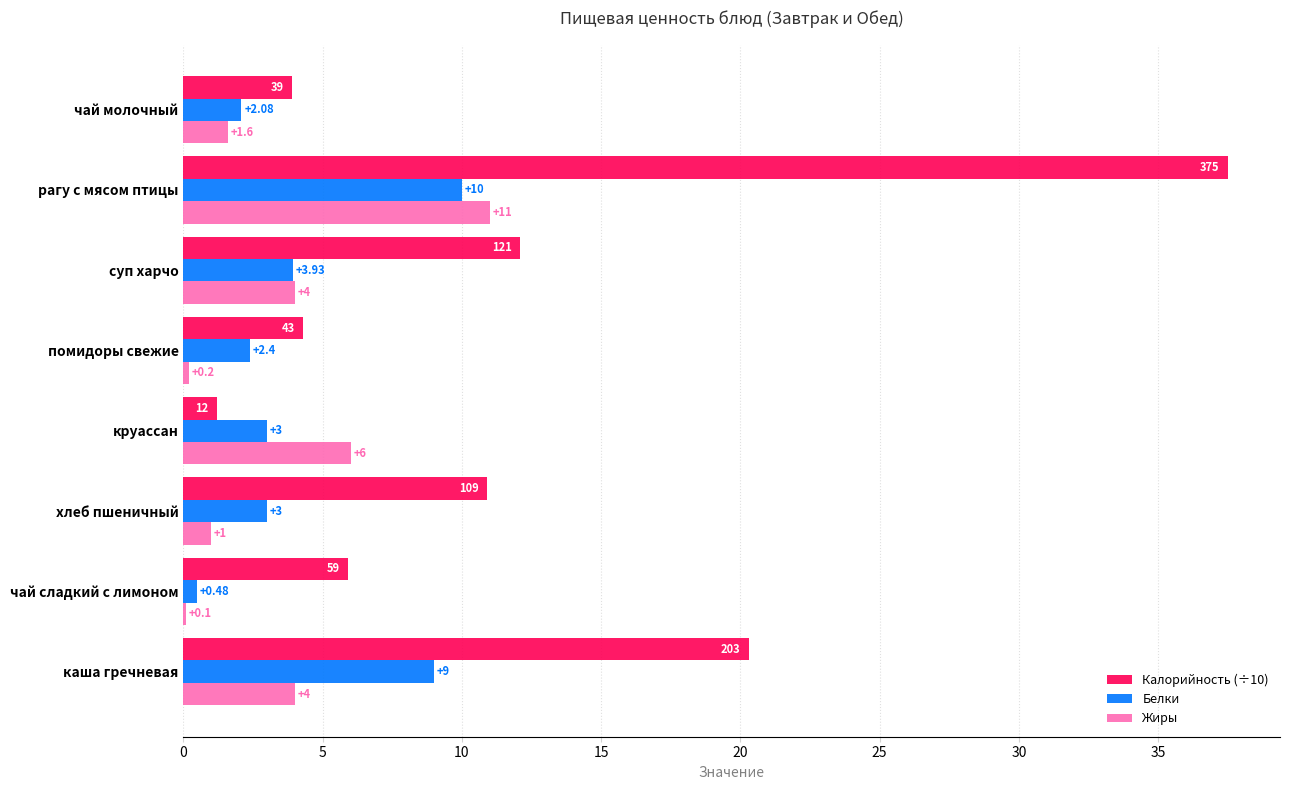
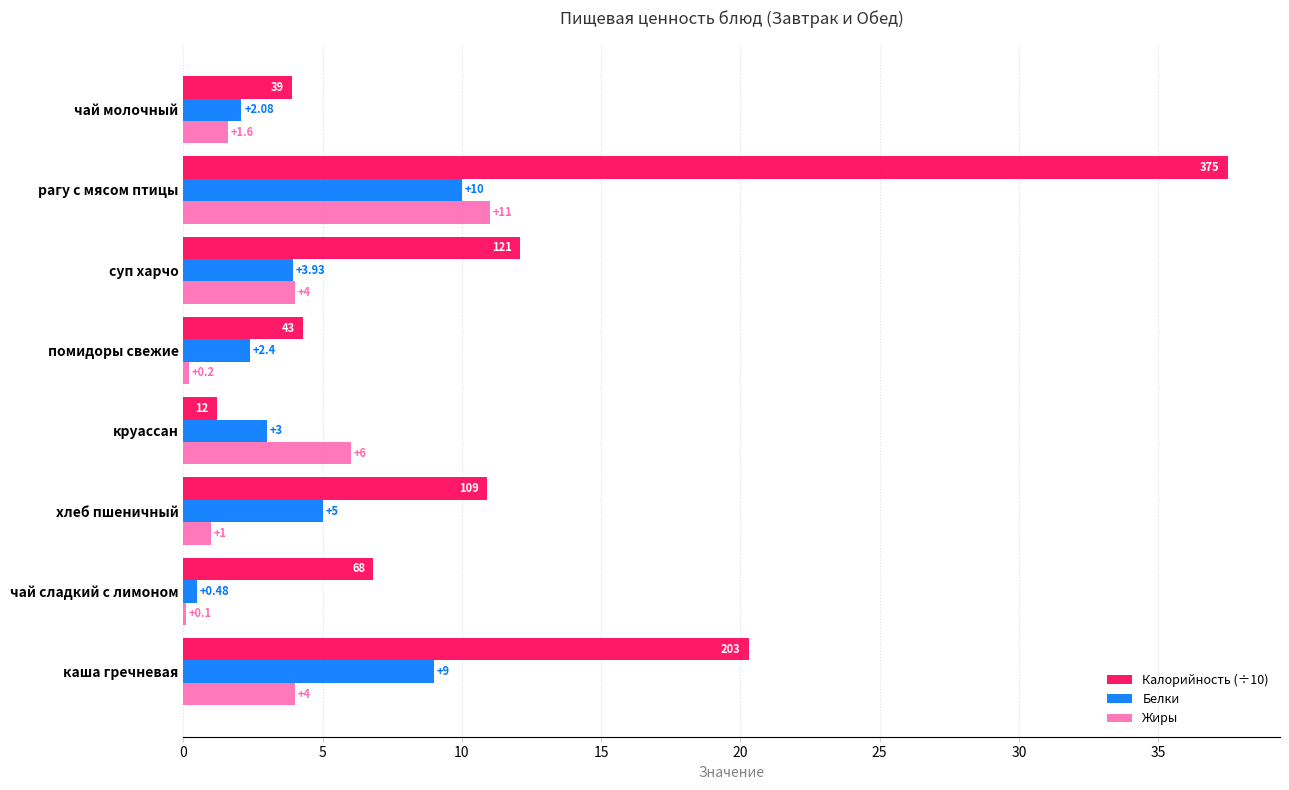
  {
    "Калорийность (÷10)": {
-     "чай сладкий с лимоном": "59"
+     "чай сладкий с лимоном": "68"
    },
    "Белки": {
      "чай молочный": "+2.08",
      "рагу с мясом птицы": "+10",
      "суп харчо": "+3.93",
      "помидоры свежие": "+2.4",
      "круассан": "+3",
-     "хлеб пшеничный": "+3",
+     "хлеб пшеничный": "+5",
      "чай сладкий с лимоном": "+0.48",
      "каша гречневая": "+9"
    },
    "Жиры": {
      "чай молочный": "+1.6",
      "рагу с мясом птицы": "+11",
      "суп харчо": "+4",
      "помидоры свежие": "+0.2",
      "круассан": "+6",
      "хлеб пшеничный": "+1",
      "чай сладкий с лимоном": "+0.1",
      "каша гречневая": "+4"
    }
  }
